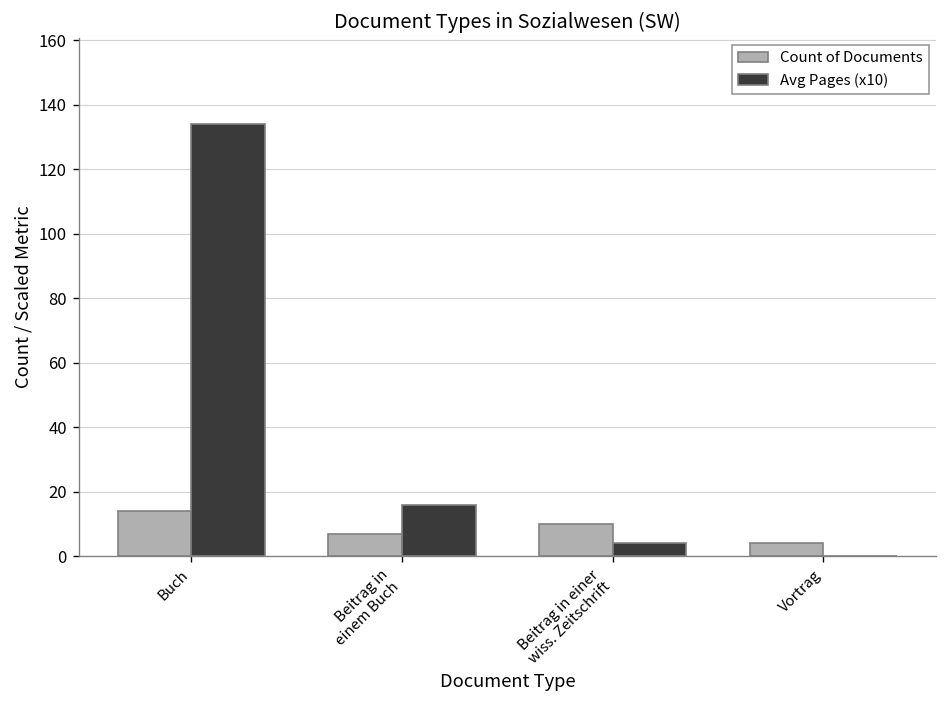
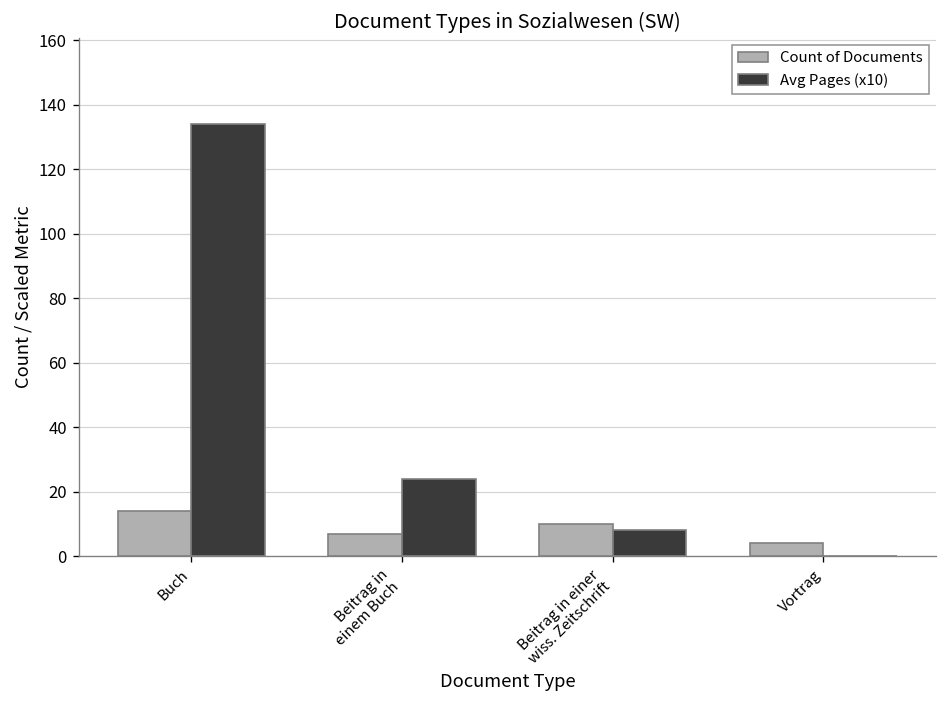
  {
    "Count of Documents": {
      "Buch": 14,
      "Beitrag in einem Buch": 7,
      "Beitrag in einer wiss. Zeitschrift": 10,
      "Vortrag": 4
    },
    "Avg Pages (x10)": {
      "Buch": 134,
-     "Beitrag in einem Buch": 16,
-     "Beitrag in einer wiss. Zeitschrift": 4,
+     "Beitrag in einem Buch": 24,
+     "Beitrag in einer wiss. Zeitschrift": 8,
      "Vortrag": 0
    }
  }
